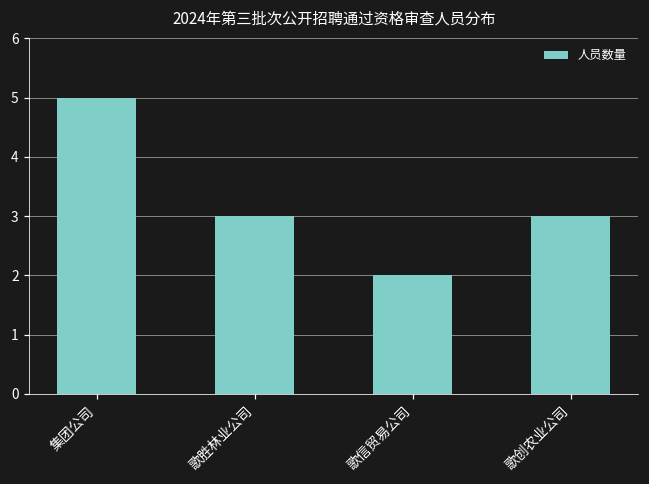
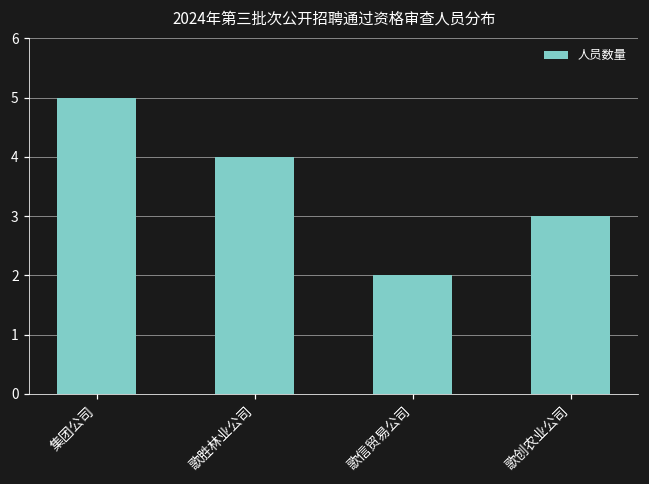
  {
    "集团公司": 5,
-   "歌胜林业公司": 3,
+   "歌胜林业公司": 4,
    "歌信贸易公司": 2,
    "歌创农业公司": 3
  }
